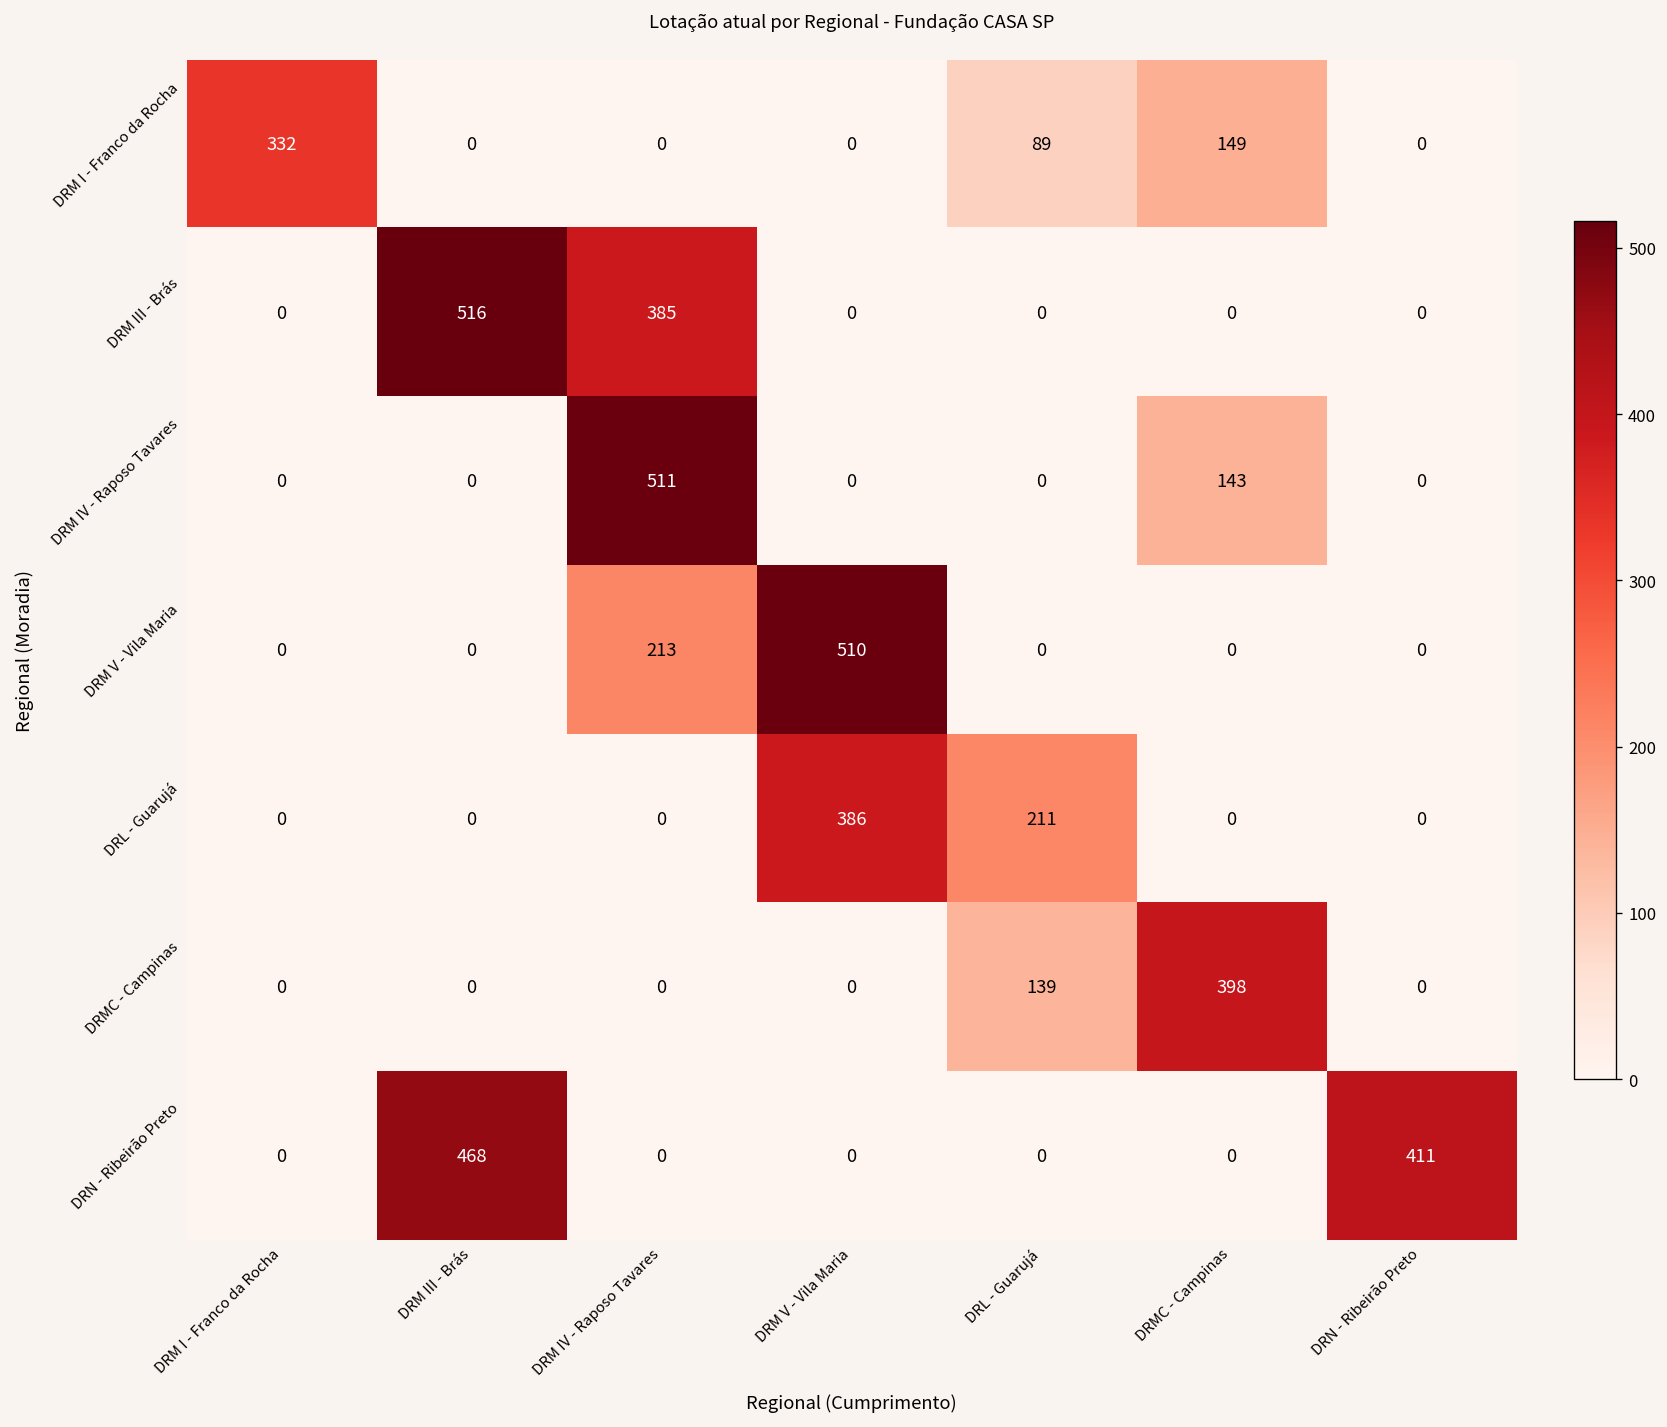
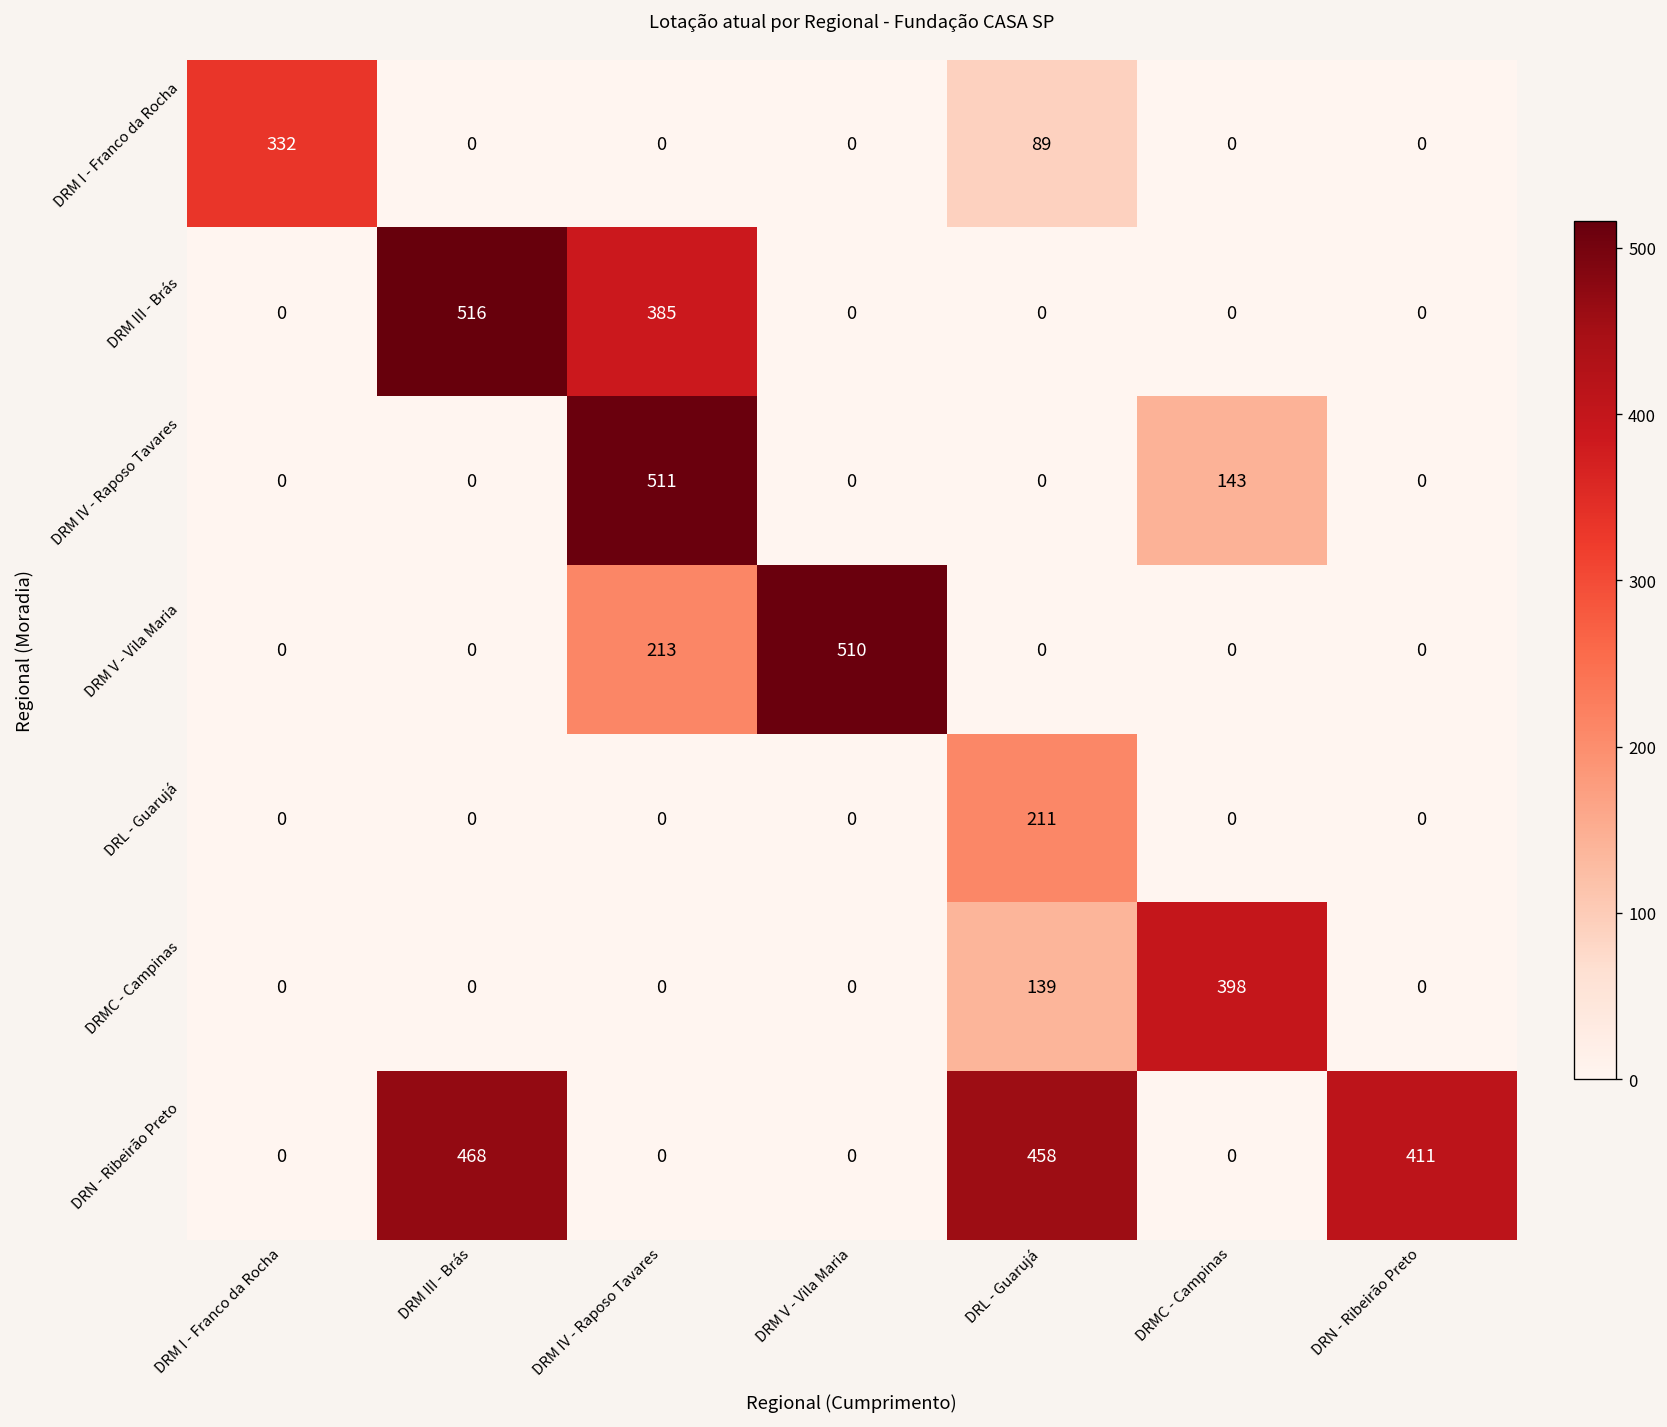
  {
    "DRM I - Franco da Rocha": {
      "DRM I - Franco da Rocha": 332,
      "DRM III - Brás": 0,
      "DRM IV - Raposo Tavares": 0,
      "DRM V - Vila Maria": 0,
      "DRL - Guarujá": 89,
-     "DRMC - Campinas": 149,
+     "DRMC - Campinas": 0,
      "DRN - Ribeirão Preto": 0
    },
    "DRM III - Brás": {
      "DRM I - Franco da Rocha": 0,
      "DRM III - Brás": 516,
      "DRM IV - Raposo Tavares": 385,
      "DRM V - Vila Maria": 0,
      "DRL - Guarujá": 0,
      "DRMC - Campinas": 0,
      "DRN - Ribeirão Preto": 0
    },
    "DRM IV - Raposo Tavares": {
      "DRM I - Franco da Rocha": 0,
      "DRM III - Brás": 0,
      "DRM IV - Raposo Tavares": 511,
      "DRM V - Vila Maria": 0,
      "DRL - Guarujá": 0,
      "DRMC - Campinas": 143,
      "DRN - Ribeirão Preto": 0
    },
    "DRM V - Vila Maria": {
      "DRM I - Franco da Rocha": 0,
      "DRM III - Brás": 0,
      "DRM IV - Raposo Tavares": 213,
      "DRM V - Vila Maria": 510,
      "DRL - Guarujá": 0,
      "DRMC - Campinas": 0,
      "DRN - Ribeirão Preto": 0
    },
    "DRL - Guarujá": {
      "DRM I - Franco da Rocha": 0,
      "DRM III - Brás": 0,
      "DRM IV - Raposo Tavares": 0,
-     "DRM V - Vila Maria": 386,
+     "DRM V - Vila Maria": 0,
      "DRL - Guarujá": 211,
      "DRMC - Campinas": 0,
      "DRN - Ribeirão Preto": 0
    },
    "DRMC - Campinas": {
      "DRM I - Franco da Rocha": 0,
      "DRM III - Brás": 0,
      "DRM IV - Raposo Tavares": 0,
      "DRM V - Vila Maria": 0,
      "DRL - Guarujá": 139,
      "DRMC - Campinas": 398,
      "DRN - Ribeirão Preto": 0
    },
    "DRN - Ribeirão Preto": {
      "DRM I - Franco da Rocha": 0,
      "DRM III - Brás": 468,
      "DRM IV - Raposo Tavares": 0,
      "DRM V - Vila Maria": 0,
-     "DRL - Guarujá": 0,
+     "DRL - Guarujá": 458,
      "DRMC - Campinas": 0,
      "DRN - Ribeirão Preto": 411
    }
  }
